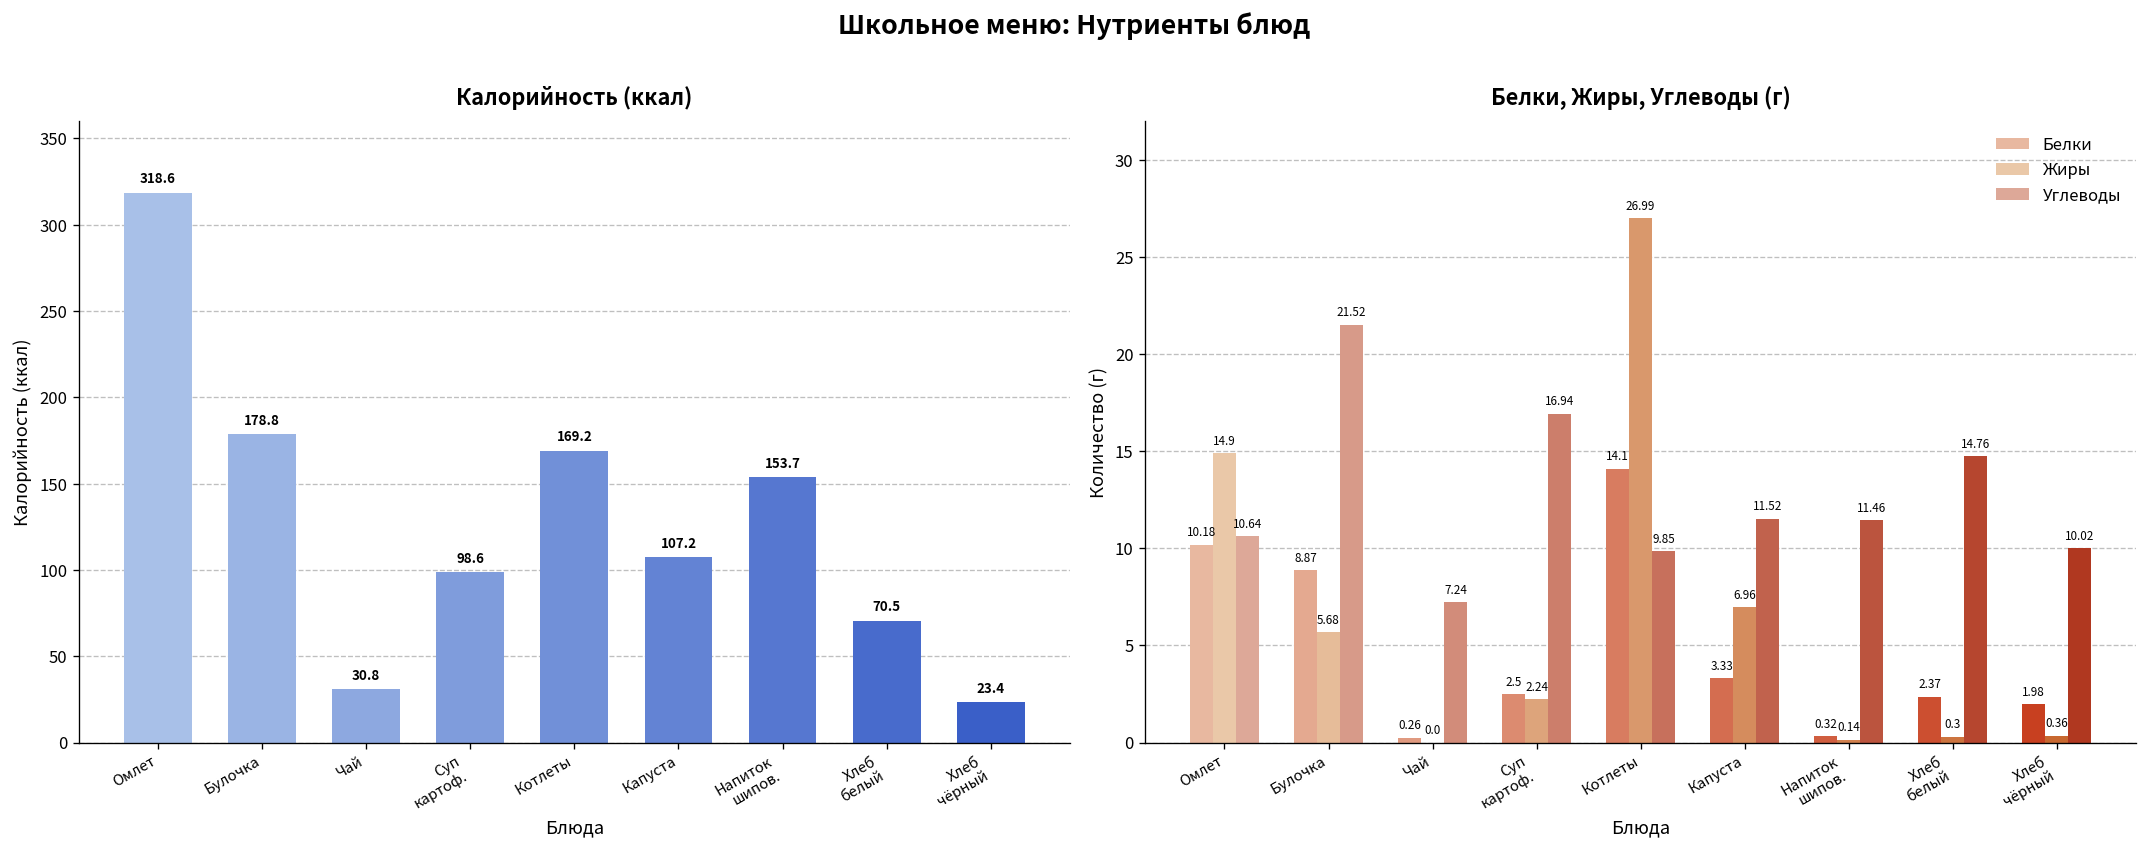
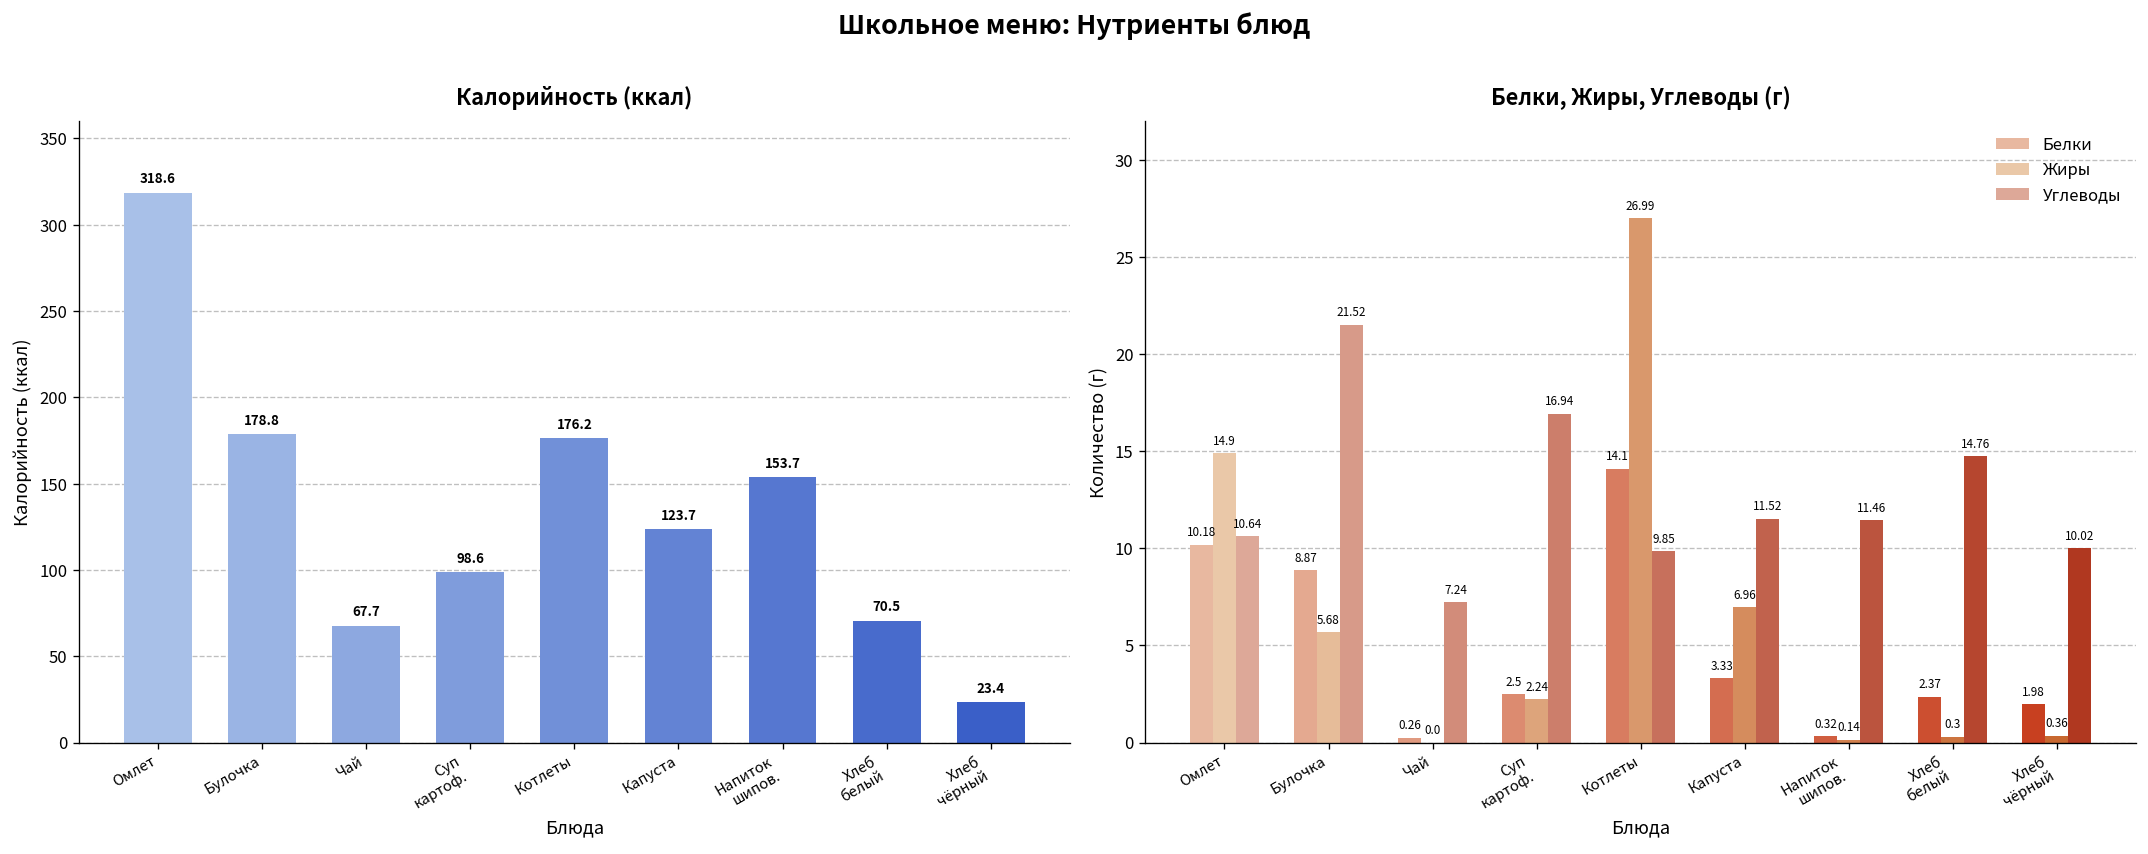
  {
    "Калорийность (ккал)": {
      "Омлет": 318.6,
      "Булочка": 178.8,
-     "Чай": 30.8,
+     "Чай": 67.7,
      "Суп картоф.": 98.6,
-     "Котлеты": 169.2,
-     "Капуста": 107.2,
+     "Котлеты": 176.2,
+     "Капуста": 123.7,
      "Напиток шипов.": 153.7,
      "Хлеб белый": 70.5,
      "Хлеб чёрный": 23.4
    }
  }
